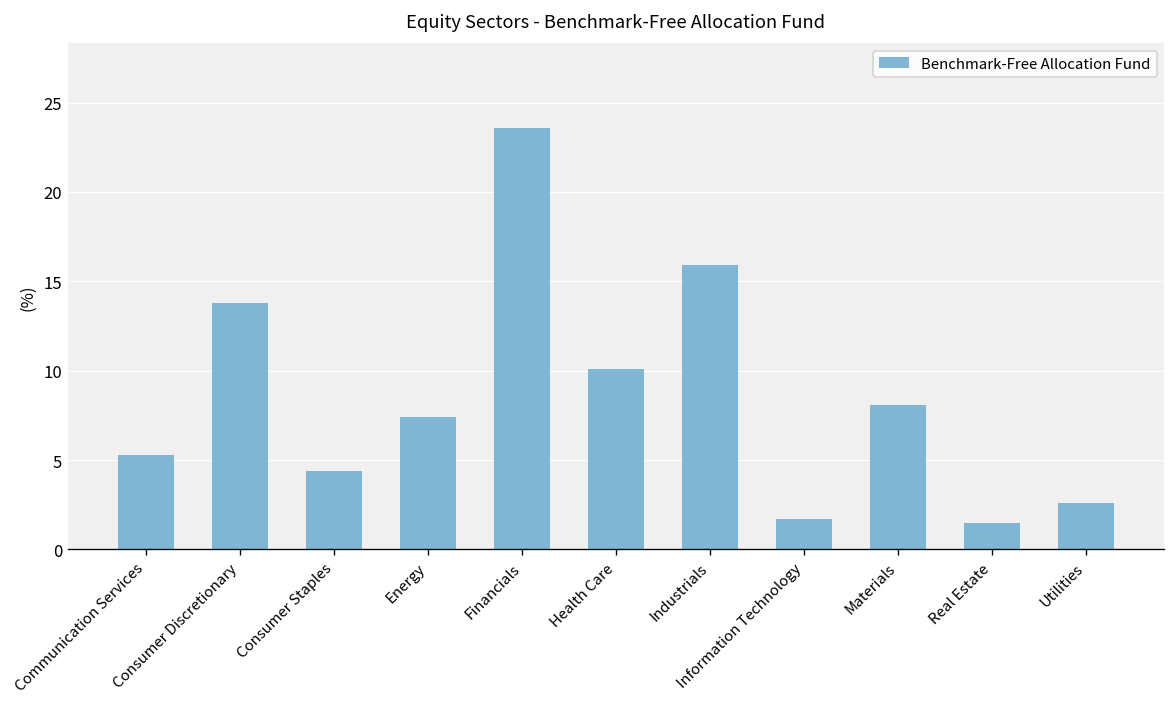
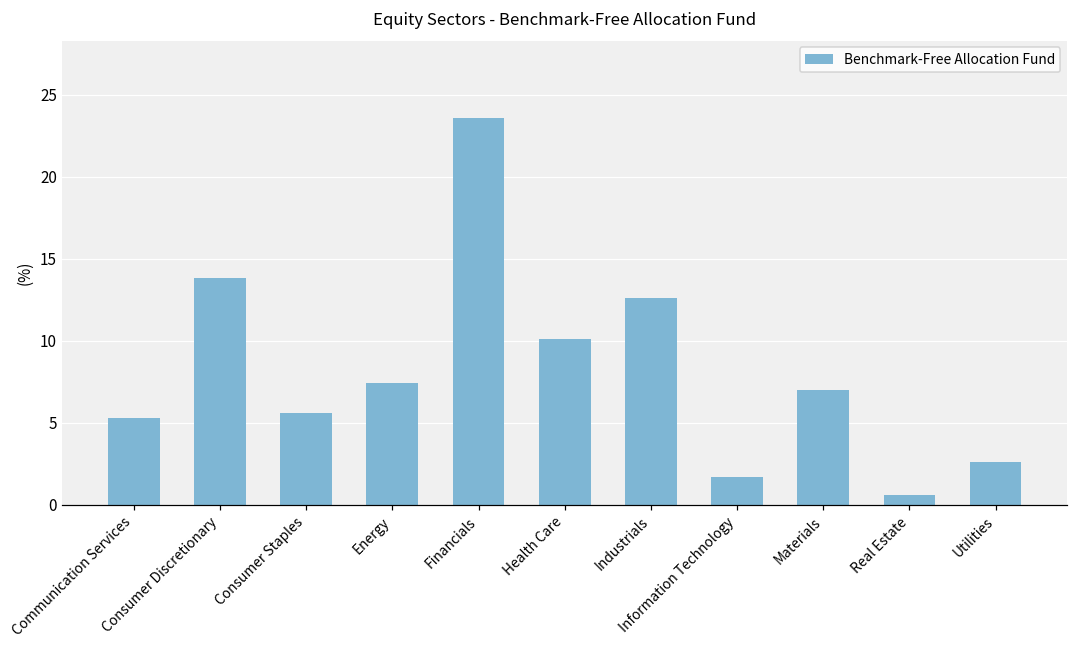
  {
    "Communication Services": 5.3,
    "Consumer Discretionary": 13.8,
-   "Consumer Staples": 4.4,
+   "Consumer Staples": 5.6,
    "Energy": 7.4,
    "Financials": 23.6,
    "Health Care": 10.1,
-   "Industrials": 15.9,
+   "Industrials": 12.6,
    "Information Technology": 1.7,
-   "Materials": 8.1,
-   "Real Estate": 1.5,
+   "Materials": 7.0,
+   "Real Estate": 0.6,
    "Utilities": 2.6
  }
